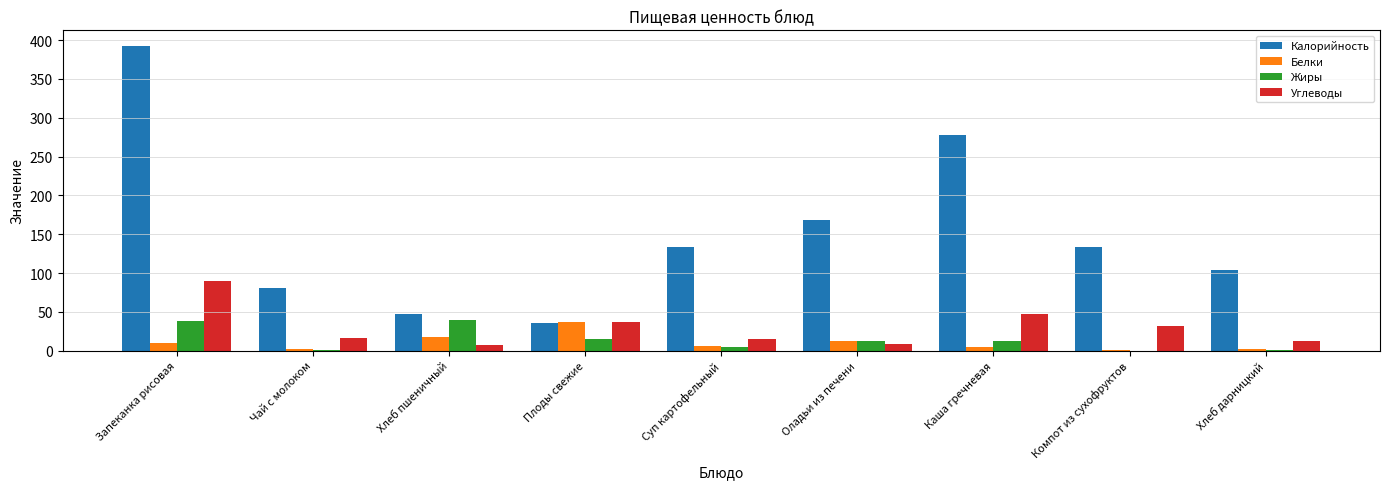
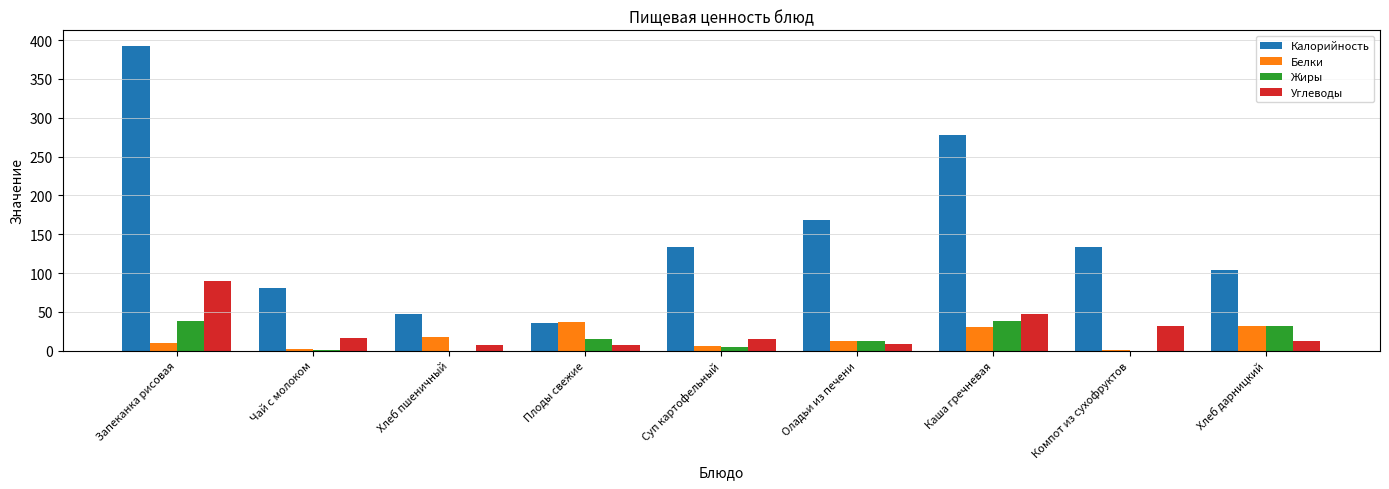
  {
    "Калорийность": {
      "Запеканка рисовая": 390,
      "Чай с молоком": 80,
      "Хлеб пшеничный": 50,
      "Плоды свежие": 40,
      "Суп картофельный": 130,
      "Оладьи из печени": 170,
      "Каша гречневая": 280,
      "Компот из сухофруктов": 130,
      "Хлеб дарницкий": 100
    },
    "Белки": {
      "Запеканка рисовая": 10,
      "Хлеб пшеничный": 20,
      "Плоды свежие": 40,
      "Суп картофельный": 10,
      "Оладьи из печени": 10,
-     "Каша гречневая": 0,
-     "Хлеб дарницкий": 0
+     "Каша гречневая": 30,
+     "Хлеб дарницкий": 30
    },
    "Жиры": {
      "Запеканка рисовая": 40,
-     "Хлеб пшеничный": 40,
+     "Хлеб пшеничный": 0,
      "Плоды свежие": 10,
      "Суп картофельный": 10,
      "Оладьи из печени": 10,
-     "Каша гречневая": 10,
-     "Хлеб дарницкий": 0
+     "Каша гречневая": 40,
+     "Хлеб дарницкий": 30
    },
    "Углеводы": {
      "Запеканка рисовая": 90,
      "Чай с молоком": 20,
      "Хлеб пшеничный": 10,
-     "Плоды свежие": 40,
+     "Плоды свежие": 10,
      "Суп картофельный": 10,
      "Оладьи из печени": 10,
      "Каша гречневая": 50,
      "Компот из сухофруктов": 30,
      "Хлеб дарницкий": 10
    }
  }
